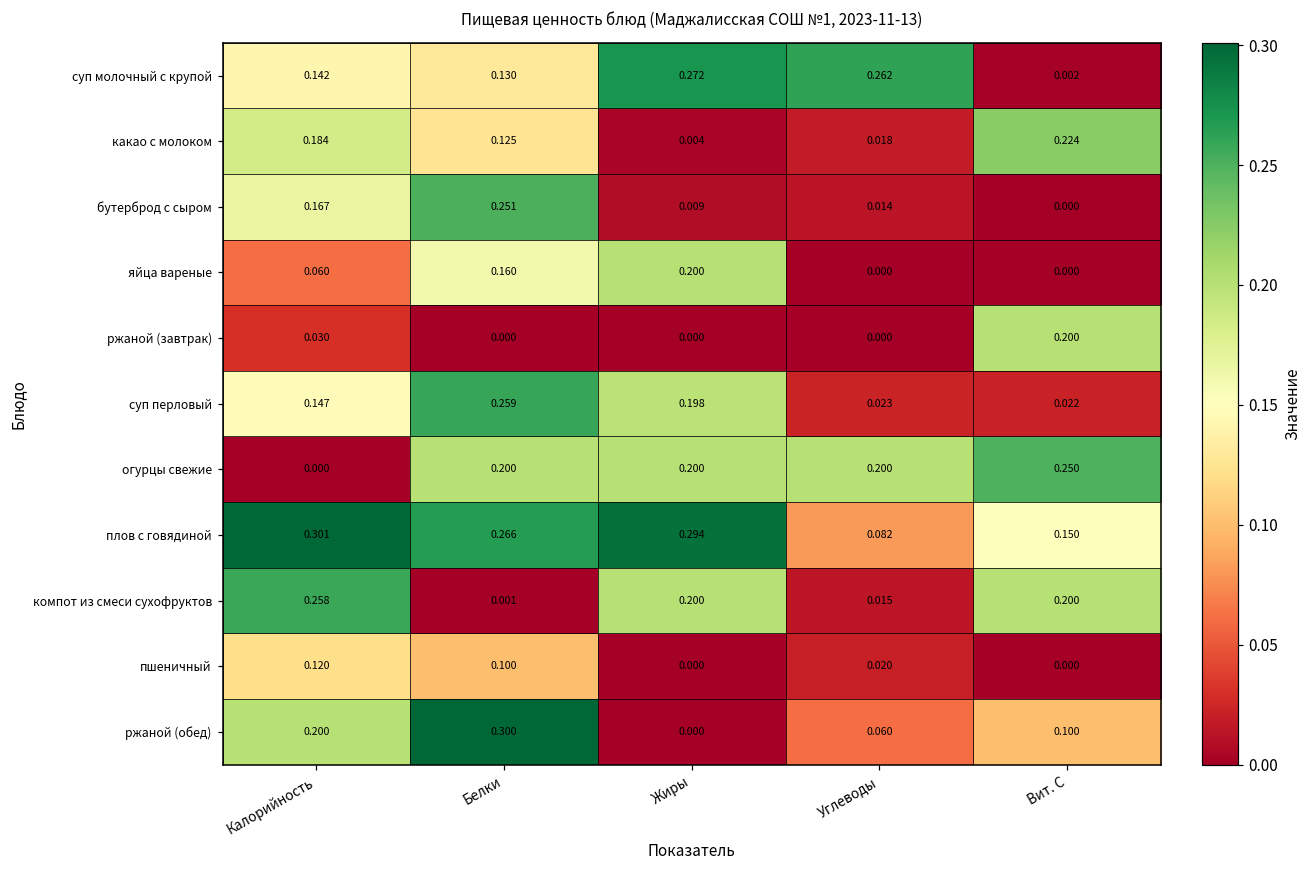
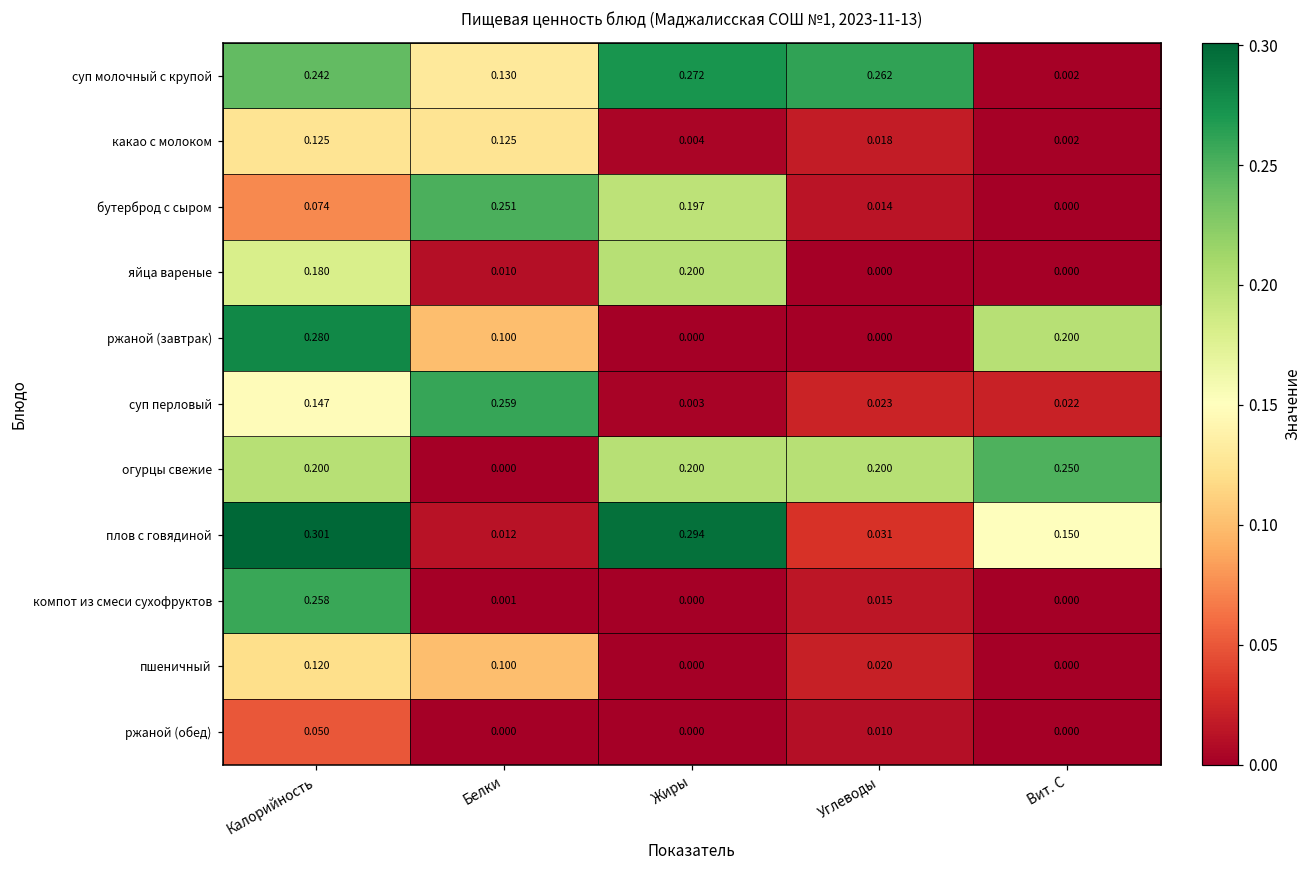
  {
    "суп молочный с крупой": {
-     "Калорийность": 0.142,
+     "Калорийность": 0.242,
      "Белки": 0.130,
      "Жиры": 0.272,
      "Углеводы": 0.262,
      "Вит. С": 0.002
    },
    "какао с молоком": {
-     "Калорийность": 0.184,
+     "Калорийность": 0.125,
      "Белки": 0.125,
      "Жиры": 0.004,
      "Углеводы": 0.018,
-     "Вит. С": 0.224
+     "Вит. С": 0.002
    },
    "бутерброд с сыром": {
-     "Калорийность": 0.167,
+     "Калорийность": 0.074,
      "Белки": 0.251,
-     "Жиры": 0.009,
+     "Жиры": 0.197,
      "Углеводы": 0.014,
      "Вит. С": 0.000
    },
    "яйца вареные": {
-     "Калорийность": 0.060,
-     "Белки": 0.160,
+     "Калорийность": 0.180,
+     "Белки": 0.010,
      "Жиры": 0.200,
      "Углеводы": 0.000,
      "Вит. С": 0.000
    },
    "ржаной (завтрак)": {
-     "Калорийность": 0.030,
-     "Белки": 0.000,
+     "Калорийность": 0.280,
+     "Белки": 0.100,
      "Жиры": 0.000,
      "Углеводы": 0.000,
      "Вит. С": 0.200
    },
    "суп перловый": {
      "Калорийность": 0.147,
      "Белки": 0.259,
-     "Жиры": 0.198,
+     "Жиры": 0.003,
      "Углеводы": 0.023,
      "Вит. С": 0.022
    },
    "огурцы свежие": {
-     "Калорийность": 0.000,
-     "Белки": 0.200,
+     "Калорийность": 0.200,
+     "Белки": 0.000,
      "Жиры": 0.200,
      "Углеводы": 0.200,
      "Вит. С": 0.250
    },
    "плов с говядиной": {
      "Калорийность": 0.301,
-     "Белки": 0.266,
+     "Белки": 0.012,
      "Жиры": 0.294,
-     "Углеводы": 0.082,
+     "Углеводы": 0.031,
      "Вит. С": 0.150
    },
    "компот из смеси сухофруктов": {
      "Калорийность": 0.258,
      "Белки": 0.001,
-     "Жиры": 0.200,
+     "Жиры": 0.000,
      "Углеводы": 0.015,
-     "Вит. С": 0.200
+     "Вит. С": 0.000
    },
    "пшеничный": {
      "Калорийность": 0.120,
      "Белки": 0.100,
      "Жиры": 0.000,
      "Углеводы": 0.020,
      "Вит. С": 0.000
    },
    "ржаной (обед)": {
-     "Калорийность": 0.200,
-     "Белки": 0.300,
+     "Калорийность": 0.050,
+     "Белки": 0.000,
      "Жиры": 0.000,
-     "Углеводы": 0.060,
-     "Вит. С": 0.100
+     "Углеводы": 0.010,
+     "Вит. С": 0.000
    }
  }
